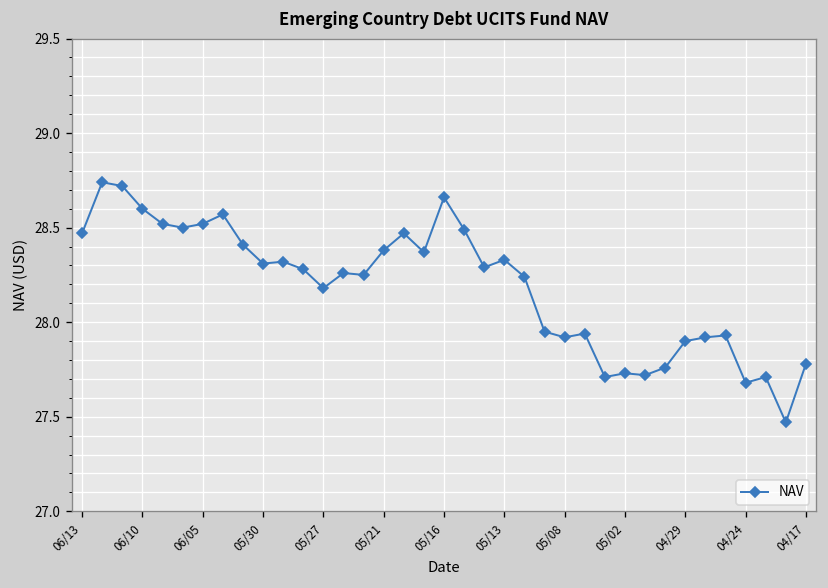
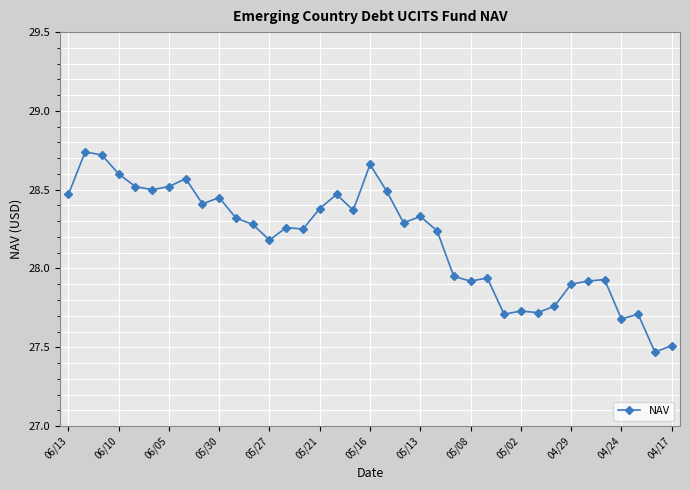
  {
    "06/13": 28.47,
    "06/10": 28.60,
    "06/05": 28.52,
-   "05/30": 28.31,
+   "05/30": 28.45,
    "05/27": 28.18,
    "05/21": 28.38,
    "05/16": 28.66,
    "05/13": 28.33,
    "05/08": 27.92,
    "05/02": 27.73,
    "04/29": 27.90,
    "04/24": 27.68,
-   "04/17": 27.78
+   "04/17": 27.51
  }
